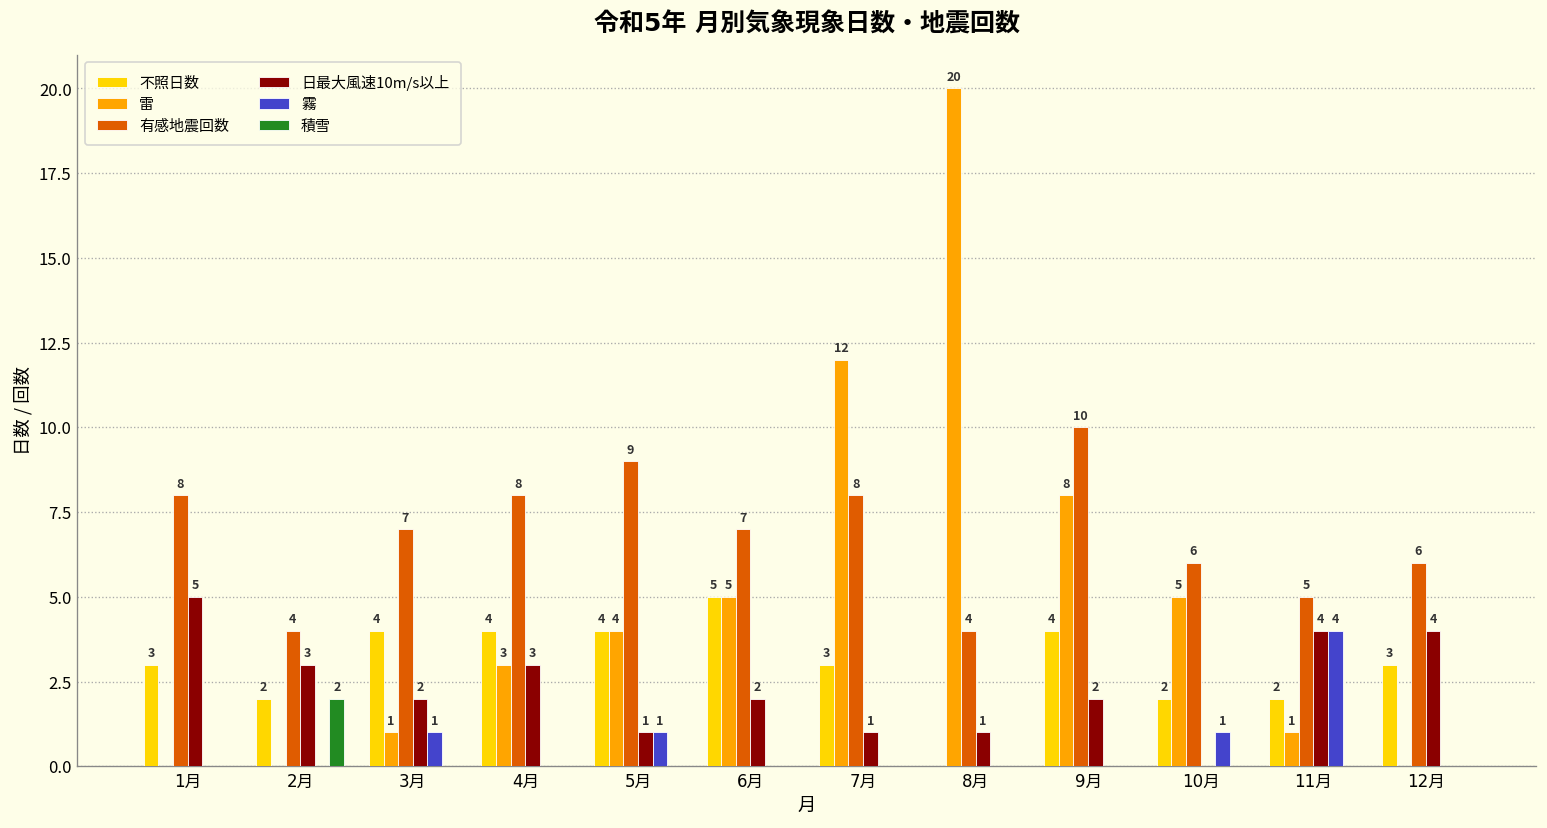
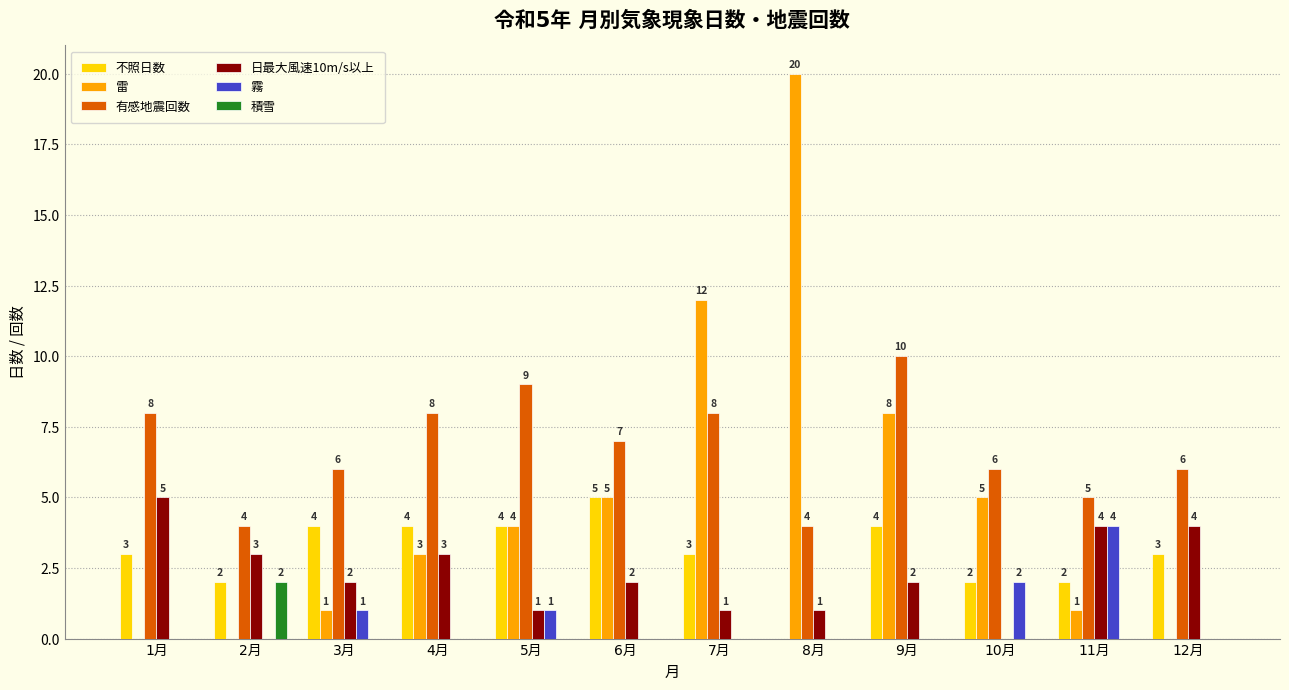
  {
    "有感地震回数": {
      "1月": 8,
      "2月": 4,
-     "3月": 7,
+     "3月": 6,
      "4月": 8,
      "5月": 9,
      "6月": 7,
      "7月": 8,
      "8月": 4,
      "9月": 10,
      "10月": 6,
      "11月": 5,
      "12月": 6
    },
    "日最大風速10m/s以上": {
      "1月": 5,
      "2月": 3,
      "3月": 2,
      "4月": 3,
      "5月": 1,
      "6月": 2,
      "7月": 1,
      "8月": 1,
      "9月": 2,
      "11月": 4,
      "12月": 4
    },
    "霧": {
      "3月": 1,
      "5月": 1,
-     "10月": 1,
+     "10月": 2,
      "11月": 4
    },
    "積雪": {
      "2月": 2
    }
  }
